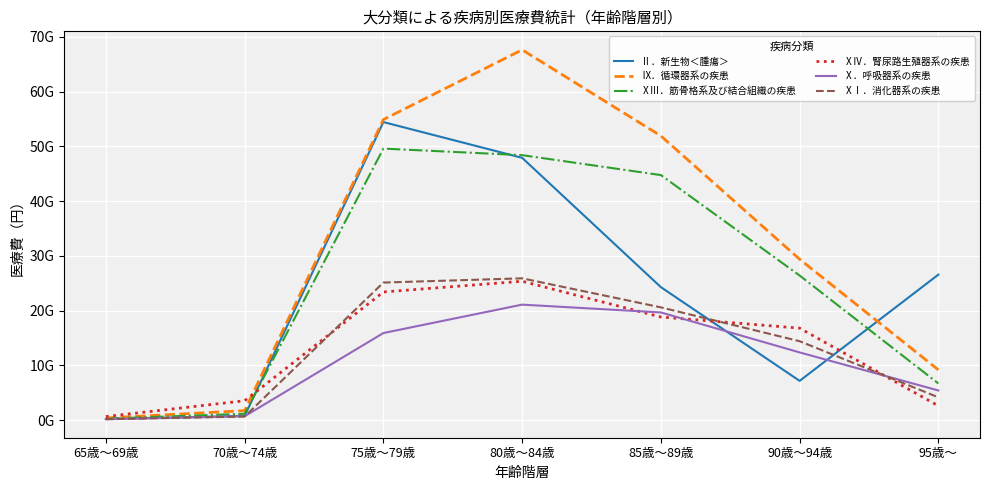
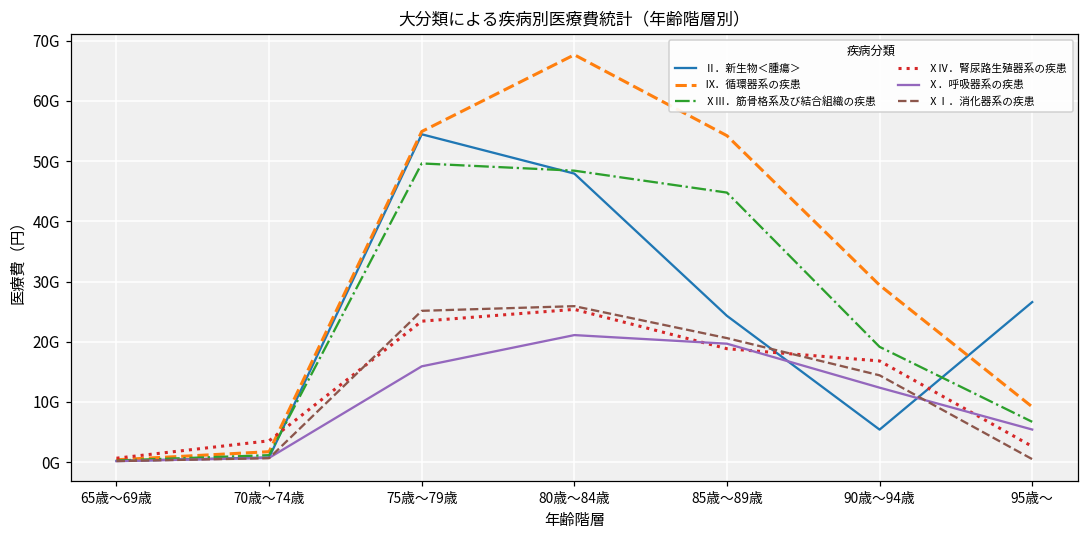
  {
    "Ⅱ．新生物＜腫瘍＞": {
      "80歳～84歳": 48000000000,
      "85歳～89歳": 24000000000,
-     "90歳～94歳": 7000000000,
+     "90歳～94歳": 5000000000,
      "95歳～": 27000000000
    },
    "Ⅸ．循環器系の疾患": {
      "70歳～74歳": 2000000000,
      "80歳～84歳": 68000000000,
-     "85歳～89歳": 52000000000,
+     "85歳～89歳": 54000000000,
      "90歳～94歳": 29000000000,
      "95歳～": 9000000000
    },
    "ⅩⅢ．筋骨格系及び結合組織の疾患": {
      "75歳～79歳": 50000000000,
      "80歳～84歳": 48000000000,
      "85歳～89歳": 45000000000,
-     "90歳～94歳": 26000000000,
+     "90歳～94歳": 19000000000,
      "95歳～": 7000000000
    },
    "ⅩⅣ．腎尿路生殖器系の疾患": {
      "70歳～74歳": 4000000000,
      "75歳～79歳": 23000000000,
      "80歳～84歳": 25000000000,
      "85歳～89歳": 19000000000,
      "90歳～94歳": 17000000000,
      "95歳～": 3000000000
    },
    "Ⅹ．呼吸器系の疾患": {
      "75歳～79歳": 16000000000,
      "80歳～84歳": 21000000000,
      "85歳～89歳": 20000000000,
      "90歳～94歳": 12000000000,
      "95歳～": 5000000000
    },
    "ⅩⅠ．消化器系の疾患": {
      "75歳～79歳": 25000000000,
      "80歳～84歳": 26000000000,
      "85歳～89歳": 21000000000,
      "90歳～94歳": 14000000000,
-     "95歳～": 4000000000
+     "95歳～": 0
    }
  }
